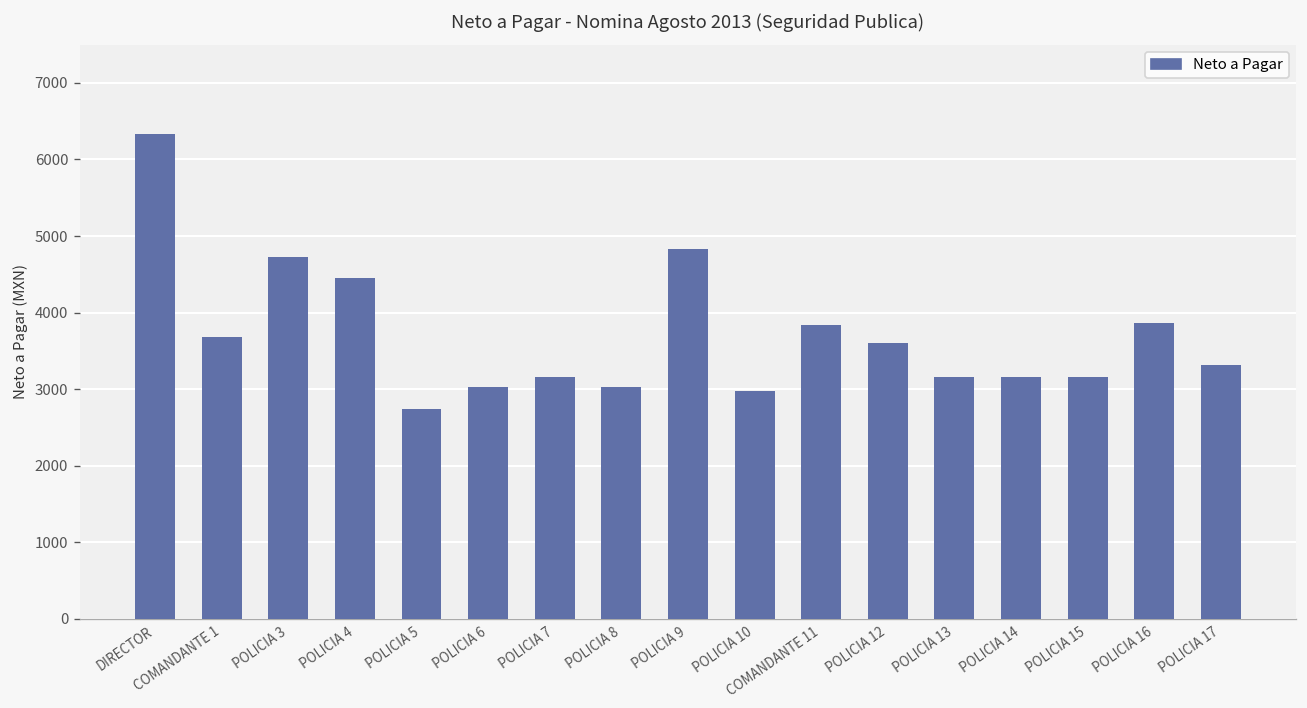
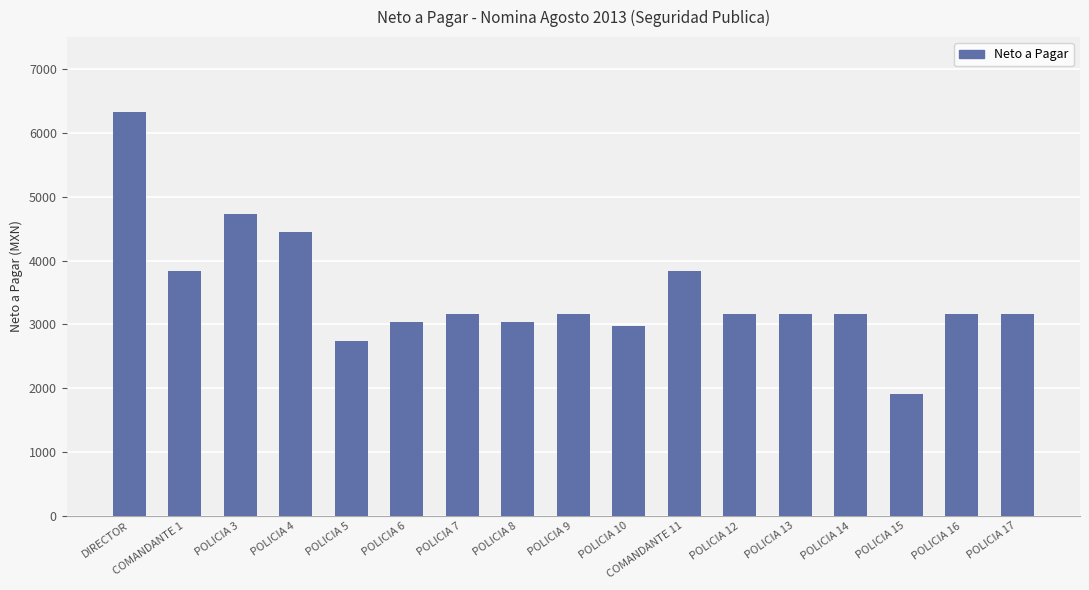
  {
    "DIRECTOR": 6300,
-   "COMANDANTE 1": 3700,
+   "COMANDANTE 1": 3800,
    "POLICIA 3": 4700,
    "POLICIA 4": 4400,
    "POLICIA 5": 2700,
    "POLICIA 6": 3000,
    "POLICIA 7": 3200,
    "POLICIA 8": 3000,
-   "POLICIA 9": 4800,
+   "POLICIA 9": 3200,
    "POLICIA 10": 3000,
    "COMANDANTE 11": 3800,
-   "POLICIA 12": 3600,
+   "POLICIA 12": 3200,
    "POLICIA 13": 3200,
    "POLICIA 14": 3200,
-   "POLICIA 15": 3200,
-   "POLICIA 16": 3900,
-   "POLICIA 17": 3300
+   "POLICIA 15": 1900,
+   "POLICIA 16": 3200,
+   "POLICIA 17": 3200
  }
